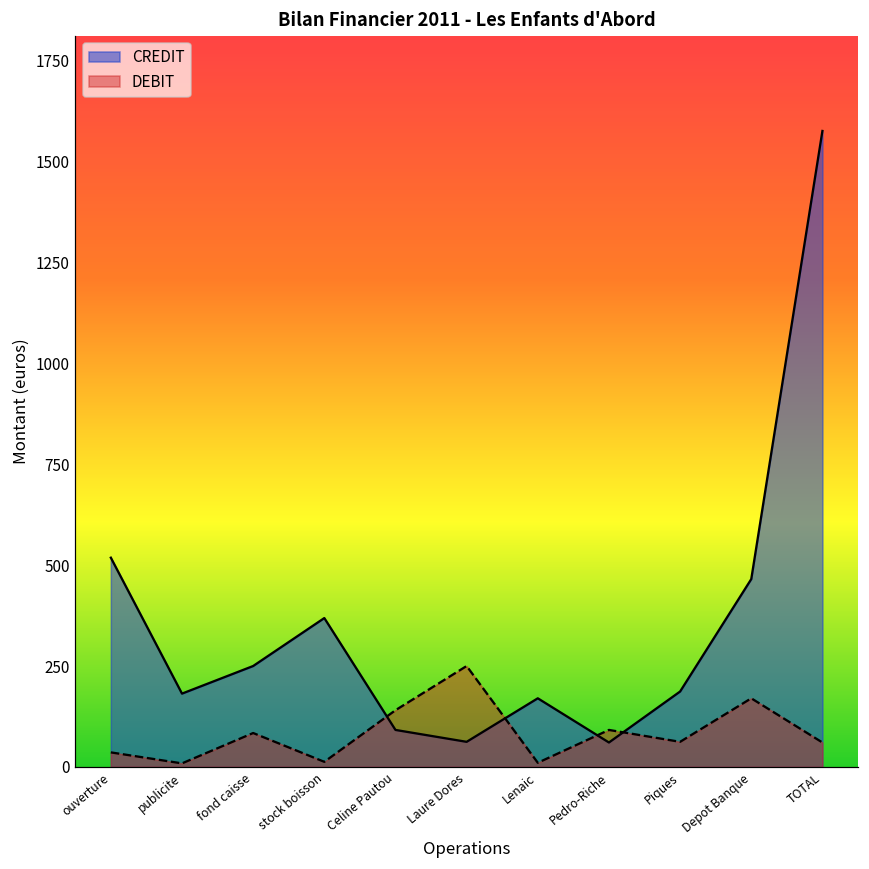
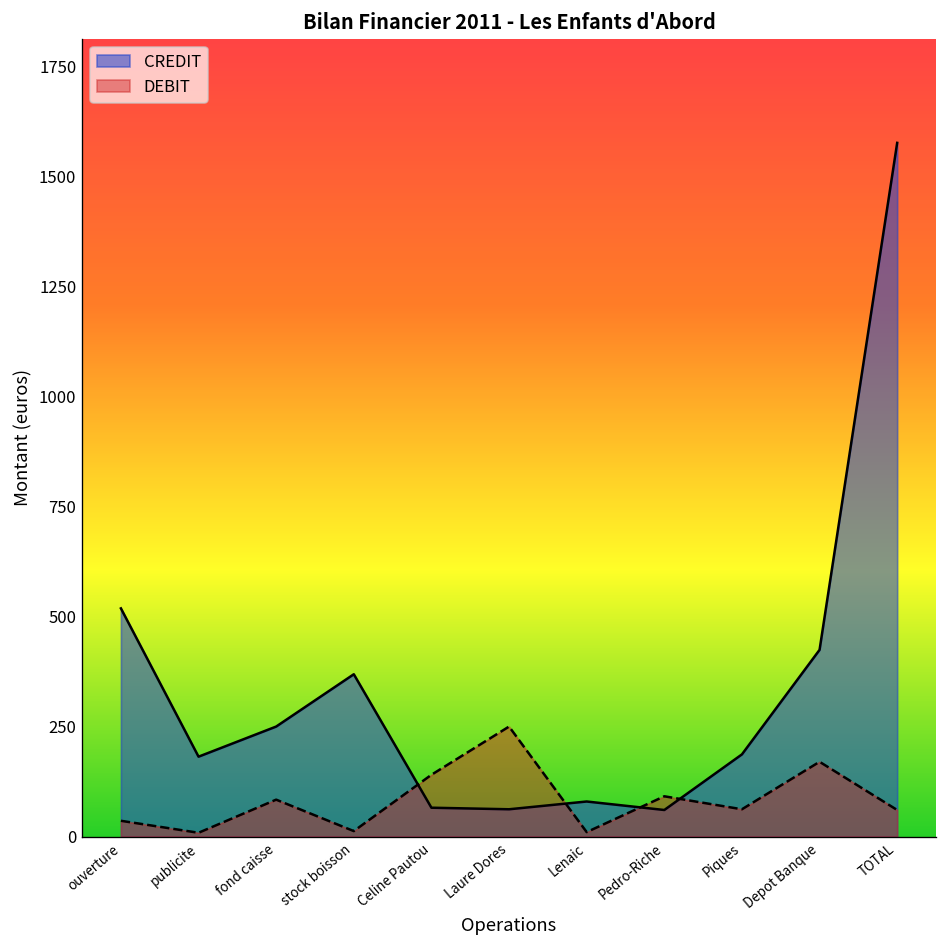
  {
    "CREDIT": {
      "ouverture": 520,
      "publicite": 180,
      "fond caisse": 250,
      "stock boisson": 370,
-     "Celine Pautou": 90,
+     "Celine Pautou": 70,
      "Laure Dores": 60,
-     "Lenaic": 170,
+     "Lenaic": 80,
      "Pedro-Riche": 60,
      "Piques": 190,
-     "Depot Banque": 470,
+     "Depot Banque": 420,
      "TOTAL": 1580
    },
    "DEBIT": {
      "ouverture": 40,
      "publicite": 10,
      "fond caisse": 80,
      "stock boisson": 10,
      "Celine Pautou": 140,
      "Laure Dores": 250,
      "Lenaic": 10,
      "Pedro-Riche": 90,
      "Piques": 60,
      "Depot Banque": 170,
      "TOTAL": 60
    }
  }
